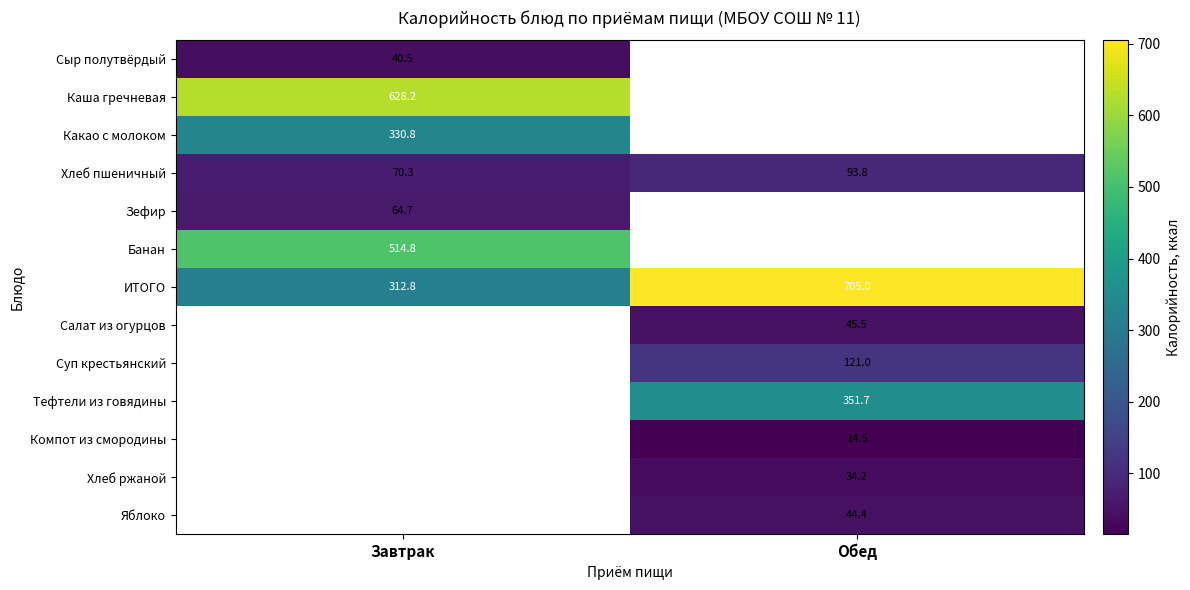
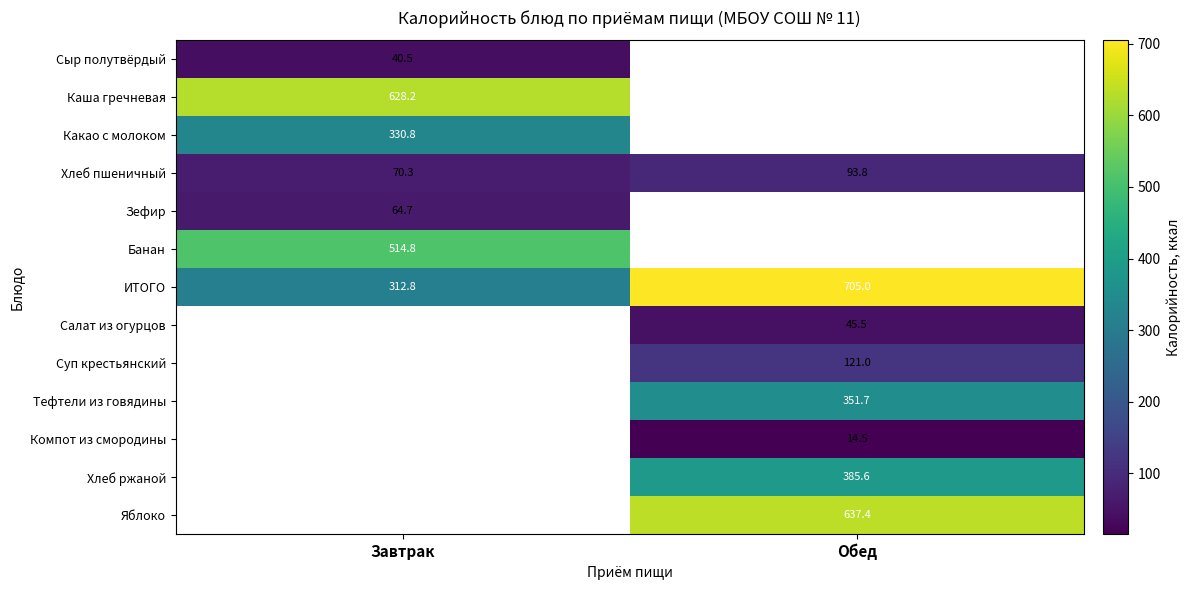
  {
    "Сыр полутвёрдый": {
      "Завтрак": 40.5
    },
    "Каша гречневая": {
      "Завтрак": 628.2
    },
    "Какао с молоком": {
      "Завтрак": 330.8
    },
    "Хлеб пшеничный": {
      "Завтрак": 70.3,
      "Обед": 93.8
    },
    "Зефир": {
      "Завтрак": 64.7
    },
    "Банан": {
      "Завтрак": 514.8
    },
    "ИТОГО": {
      "Завтрак": 312.8,
      "Обед": 705.0
    },
    "Салат из огурцов": {
      "Обед": 45.5
    },
    "Суп крестьянский": {
      "Обед": 121.0
    },
    "Тефтели из говядины": {
      "Обед": 351.7
    },
    "Компот из смородины": {
      "Обед": 14.5
    },
    "Хлеб ржаной": {
-     "Обед": 34.2
+     "Обед": 385.6
    },
    "Яблоко": {
-     "Обед": 44.4
+     "Обед": 637.4
    }
  }
